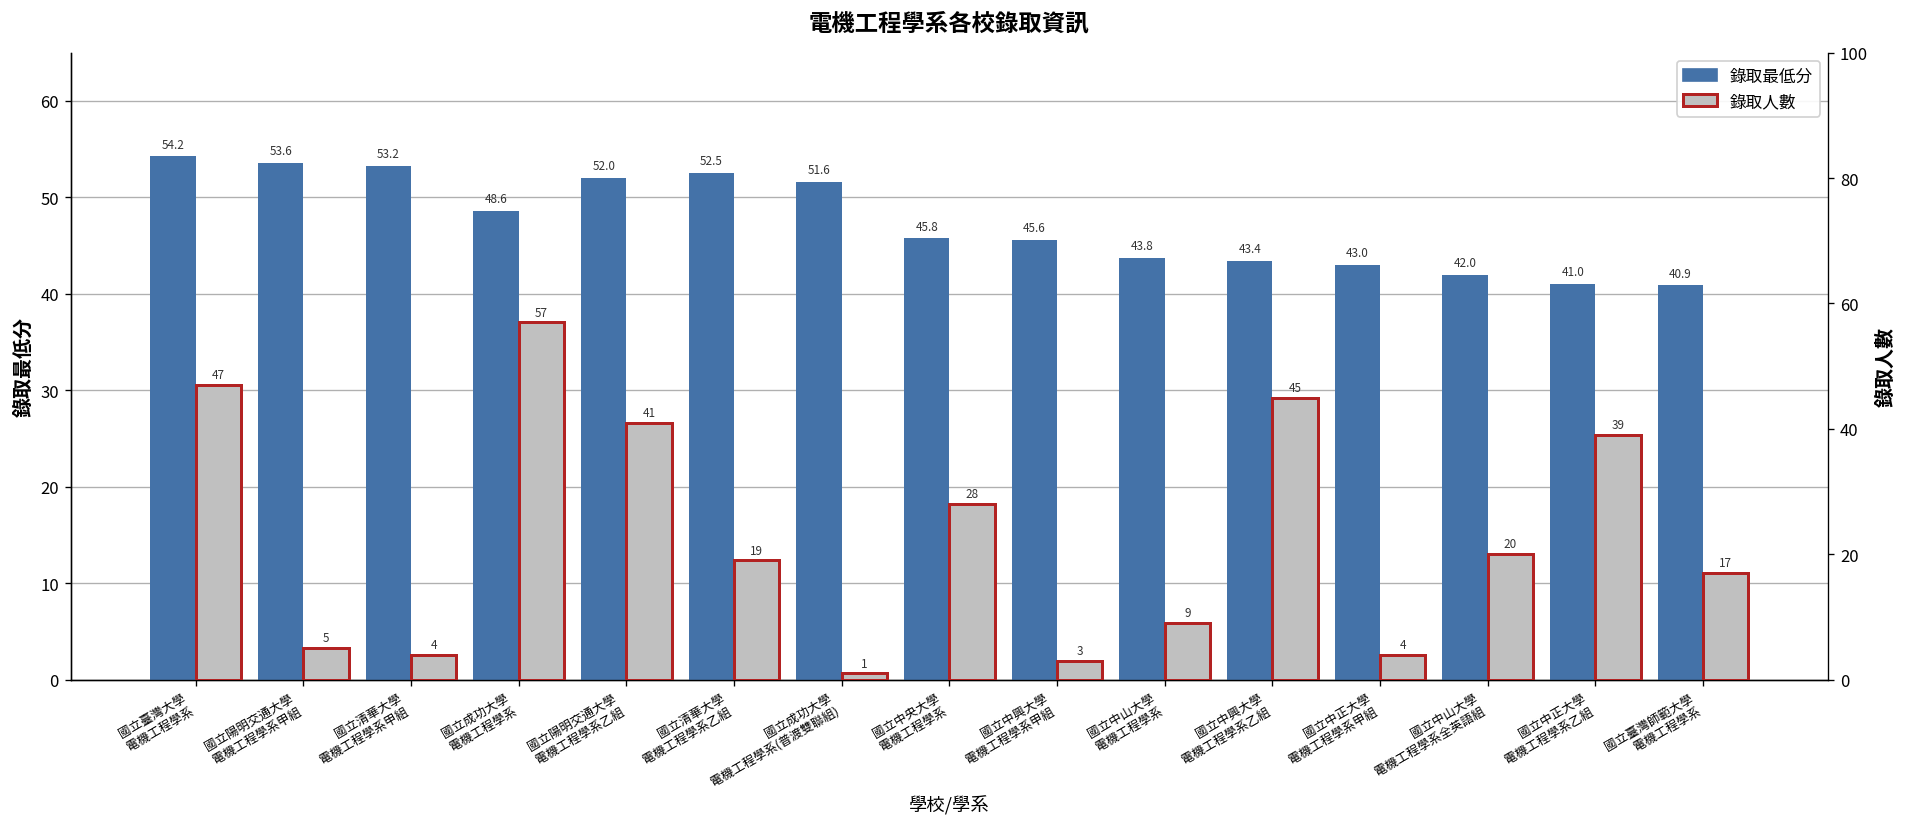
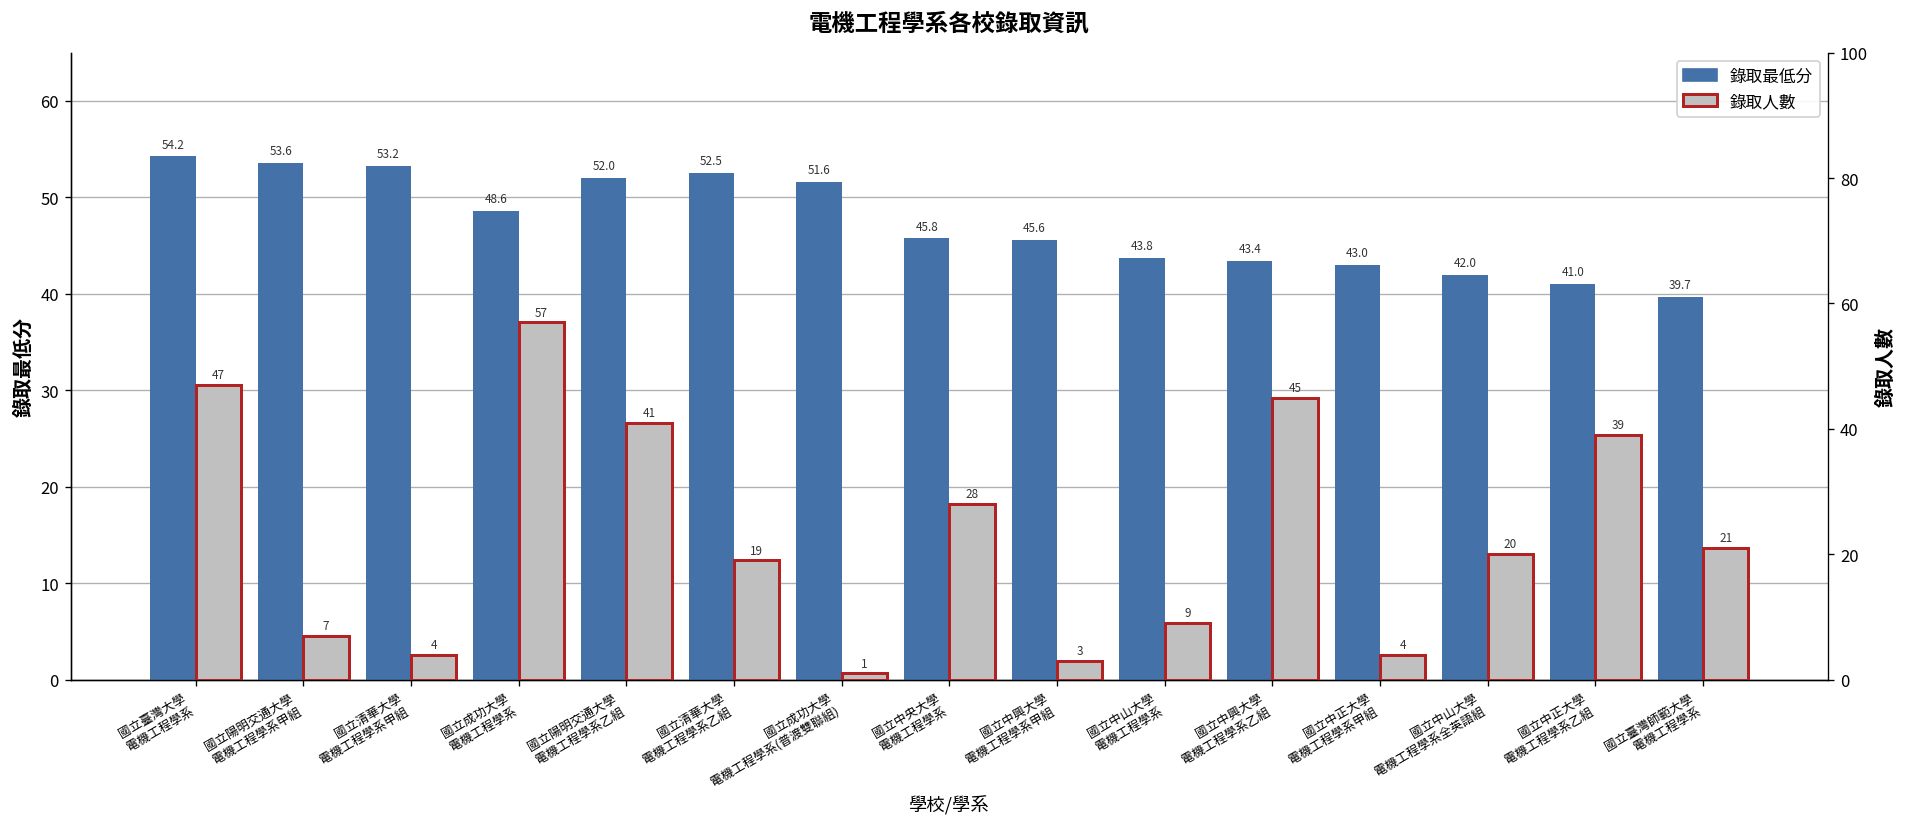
  {
    "錄取最低分": {
      "國立臺灣大學 電機工程學系": 54.2,
      "國立陽明交通大學 電機工程學系甲組": 53.6,
      "國立清華大學 電機工程學系甲組": 53.2,
      "國立成功大學 電機工程學系": 48.6,
      "國立陽明交通大學 電機工程學系乙組": 52.0,
      "國立清華大學 電機工程學系乙組": 52.5,
      "國立成功大學 電機工程學系(普渡雙聯組)": 51.6,
      "國立中央大學 電機工程學系": 45.8,
      "國立中興大學 電機工程學系甲組": 45.6,
      "國立中山大學 電機工程學系": 43.8,
      "國立中興大學 電機工程學系乙組": 43.4,
      "國立中正大學 電機工程學系甲組": 43.0,
      "國立中山大學 電機工程學系全英語組": 42.0,
      "國立中正大學 電機工程學系乙組": 41.0,
-     "國立臺灣師範大學 電機工程學系": 40.9
+     "國立臺灣師範大學 電機工程學系": 39.7
    },
    "錄取人數": {
      "國立臺灣大學 電機工程學系": 47,
-     "國立陽明交通大學 電機工程學系甲組": 5,
+     "國立陽明交通大學 電機工程學系甲組": 7,
      "國立清華大學 電機工程學系甲組": 4,
      "國立成功大學 電機工程學系": 57,
      "國立陽明交通大學 電機工程學系乙組": 41,
      "國立清華大學 電機工程學系乙組": 19,
      "國立成功大學 電機工程學系(普渡雙聯組)": 1,
      "國立中央大學 電機工程學系": 28,
      "國立中興大學 電機工程學系甲組": 3,
      "國立中山大學 電機工程學系": 9,
      "國立中興大學 電機工程學系乙組": 45,
      "國立中正大學 電機工程學系甲組": 4,
      "國立中山大學 電機工程學系全英語組": 20,
      "國立中正大學 電機工程學系乙組": 39,
-     "國立臺灣師範大學 電機工程學系": 17
+     "國立臺灣師範大學 電機工程學系": 21
    }
  }
